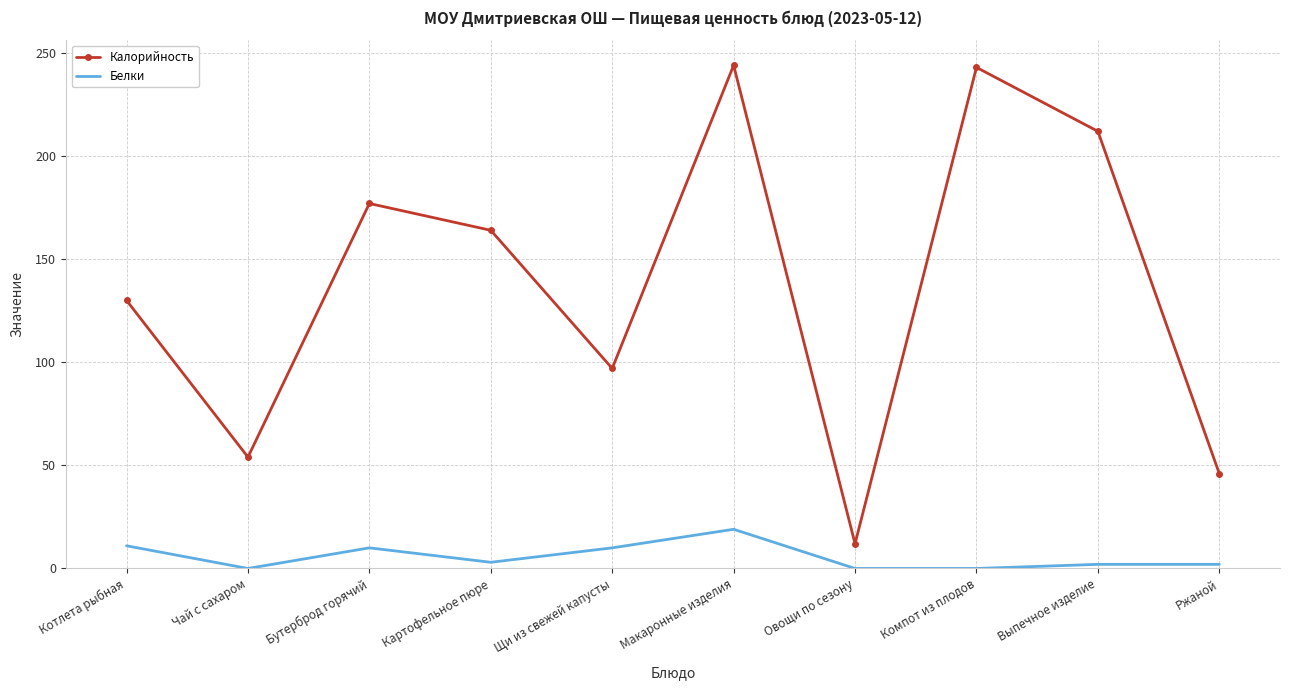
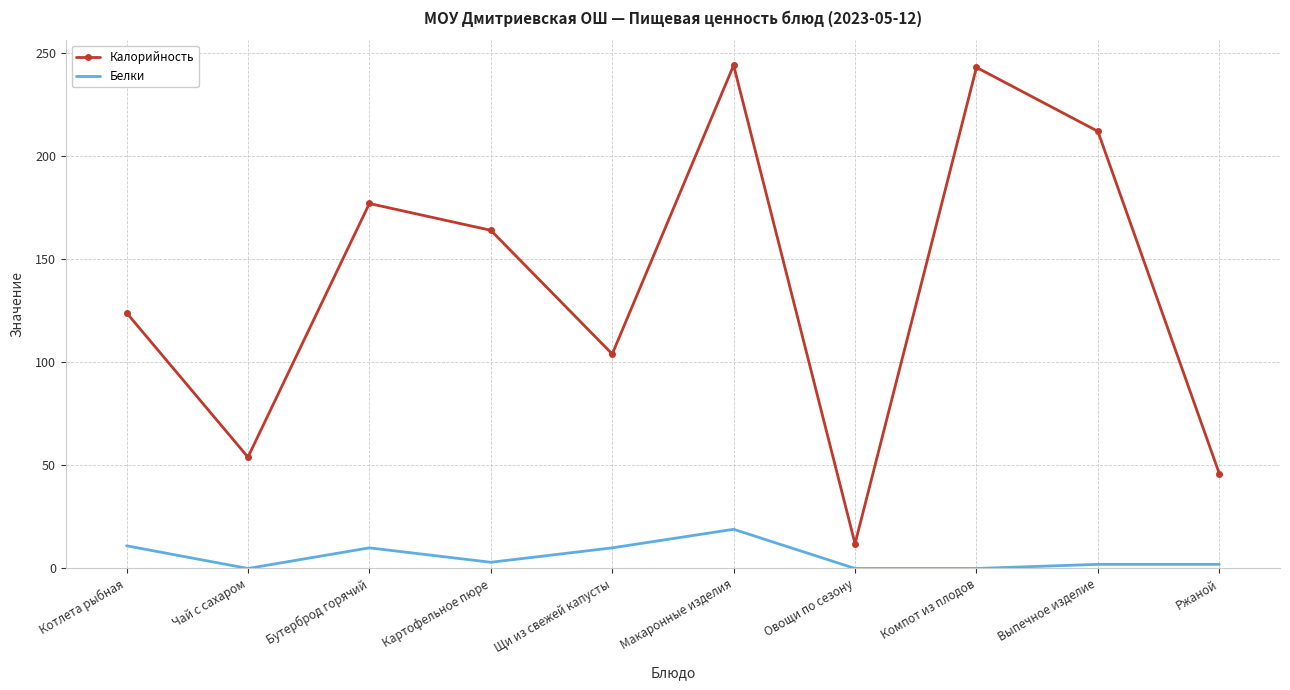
  {
    "Калорийность": {
-     "Котлета рыбная": 130,
+     "Котлета рыбная": 124,
      "Чай с сахаром": 54,
      "Бутерброд горячий": 177,
      "Картофельное пюре": 164,
-     "Щи из свежей капусты": 97,
+     "Щи из свежей капусты": 104,
      "Макаронные изделия": 244,
      "Овощи по сезону": 12,
      "Компот из плодов": 243,
      "Выпечное изделие": 212,
      "Ржаной": 46
    },
    "Белки": {
      "Котлета рыбная": 11,
      "Чай с сахаром": 0,
      "Бутерброд горячий": 10,
      "Картофельное пюре": 3,
      "Щи из свежей капусты": 10,
      "Макаронные изделия": 19,
      "Овощи по сезону": 0,
      "Компот из плодов": 0,
      "Выпечное изделие": 2,
      "Ржаной": 2
    }
  }
